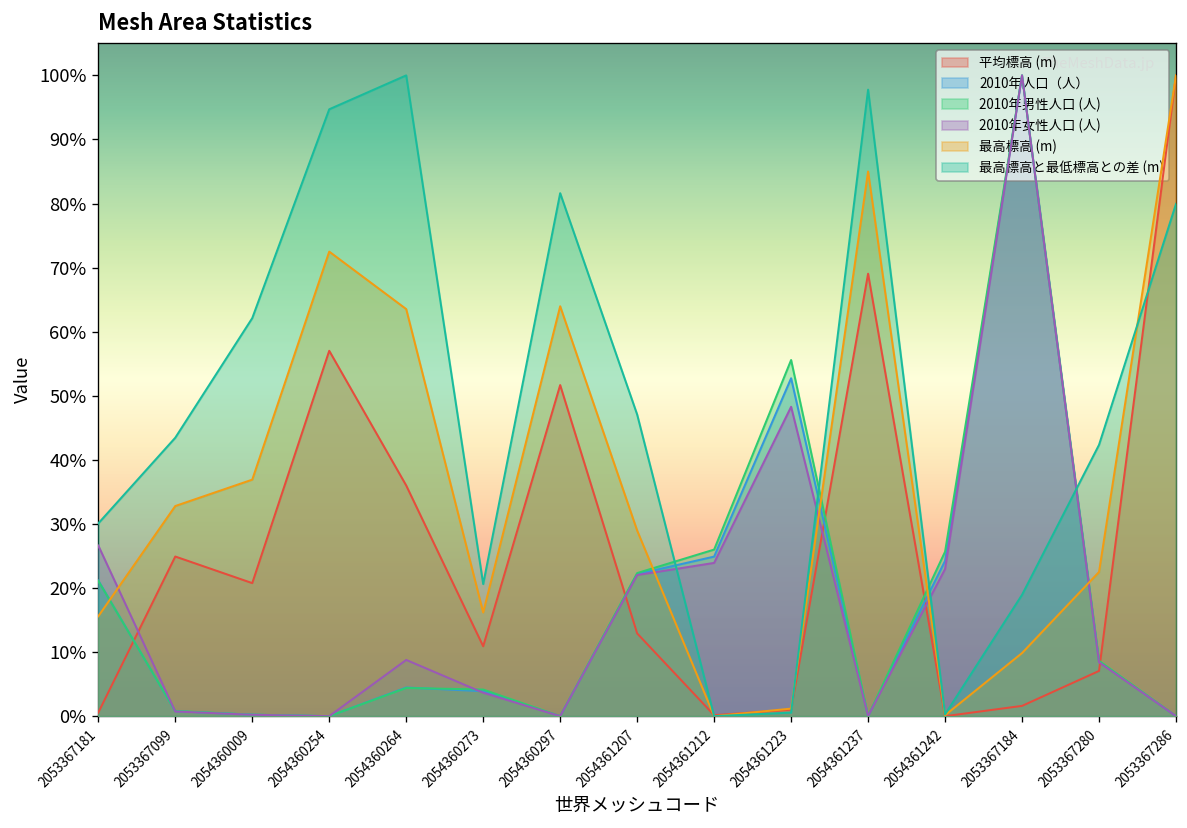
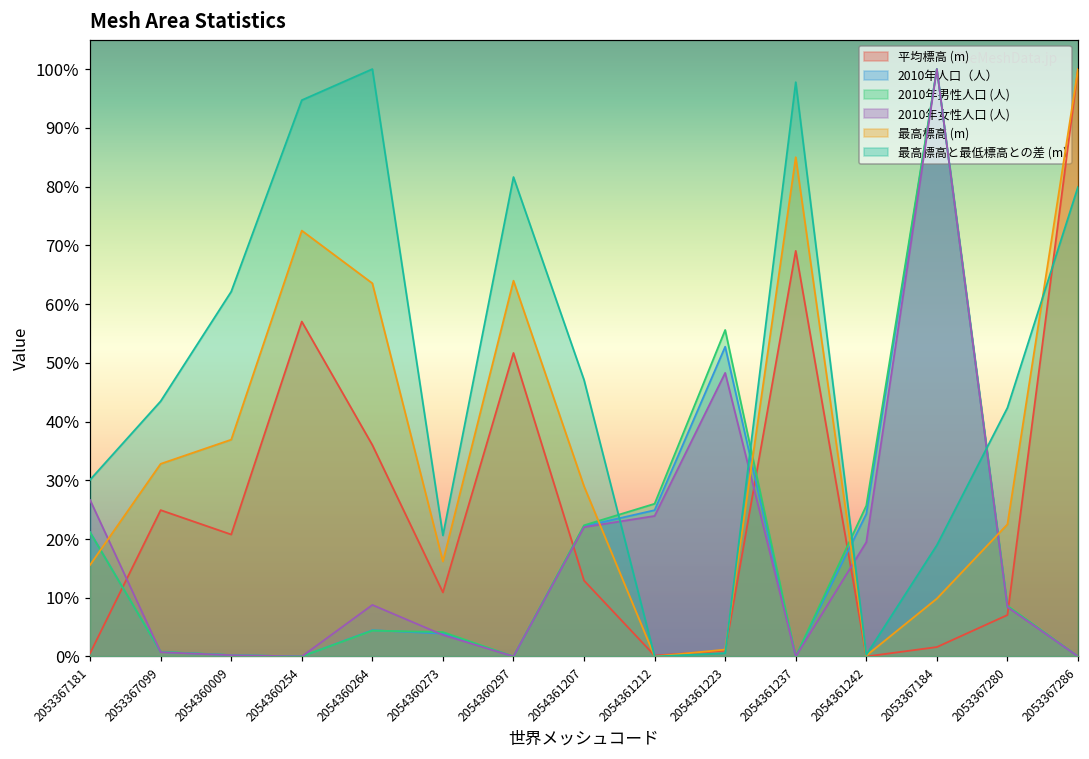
  {
    "2010年女性人口 (人)": {
      "2053367181": "27%",
      "2054360264": "9%",
      "2054361212": "24%",
      "2054361223": "48%",
-     "2054361242": "23%"
+     "2054361242": "19%"
    }
  }
